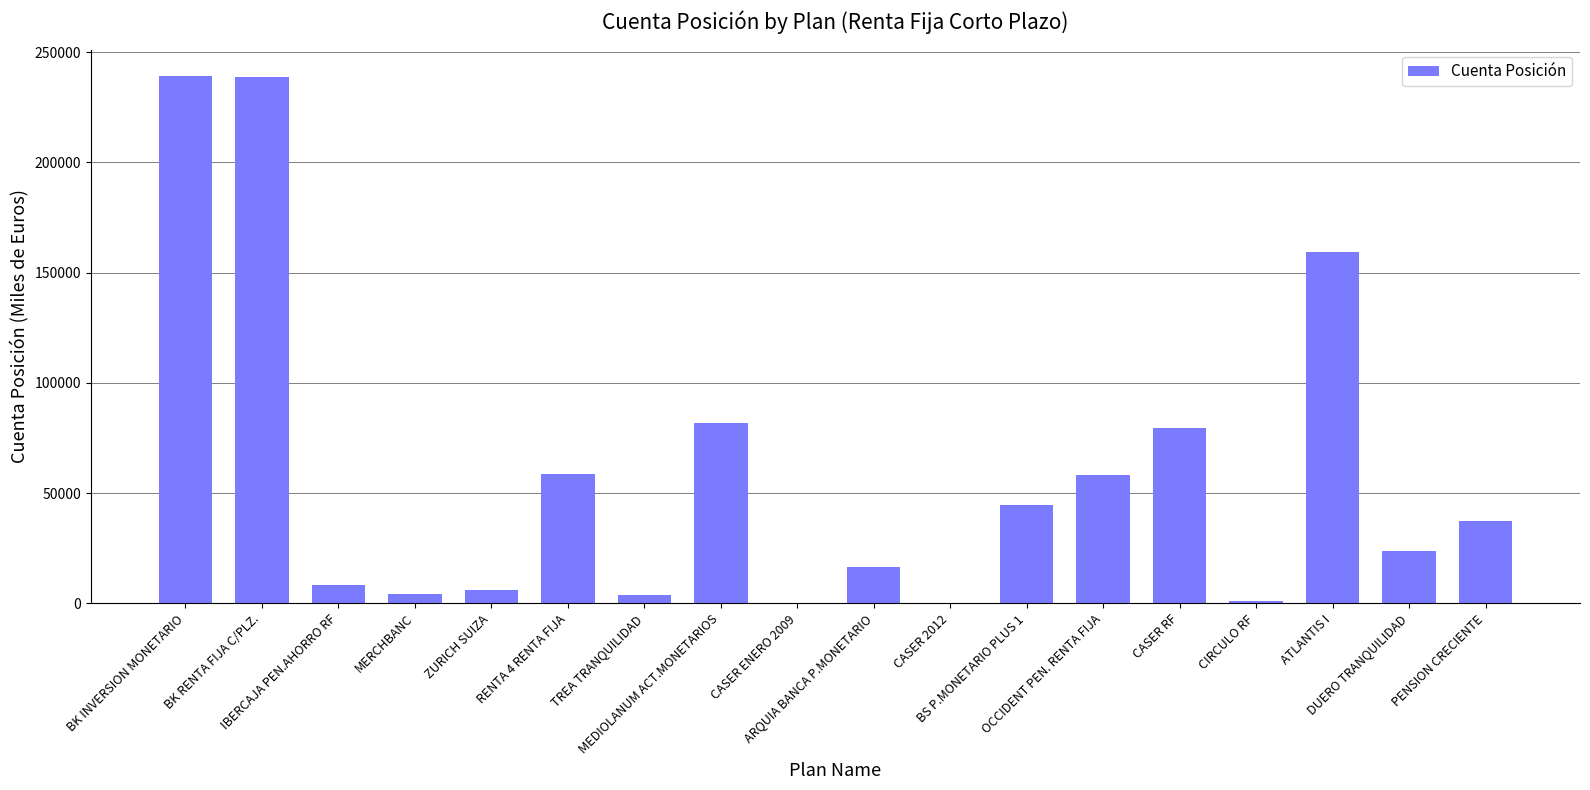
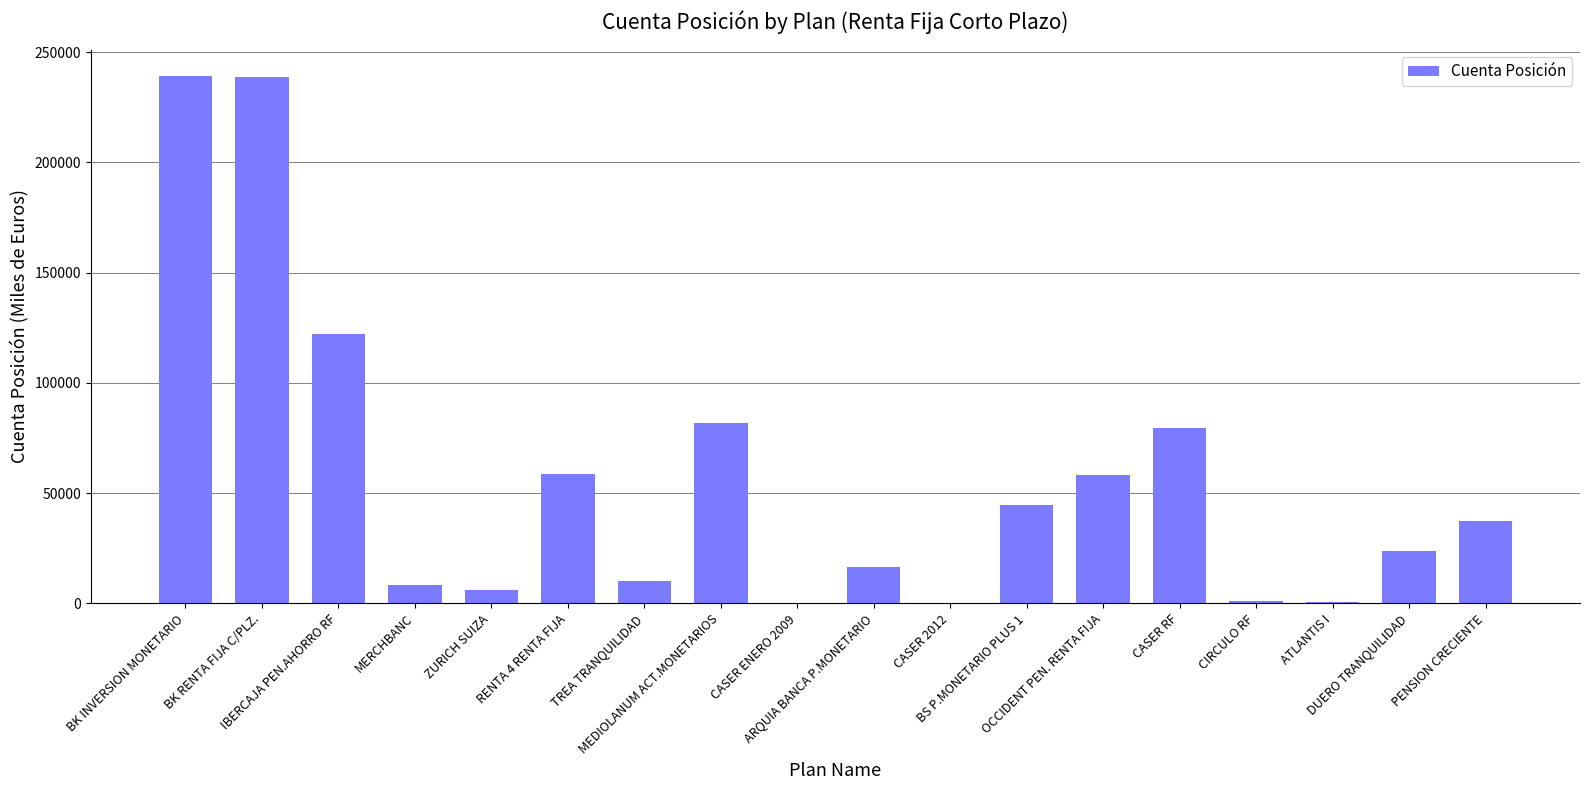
  {
    "BK INVERSION MONETARIO": 239000,
    "BK RENTA FIJA C/PLZ.": 239000,
-   "IBERCAJA PEN.AHORRO RF": 8000,
-   "MERCHBANC": 4000,
+   "IBERCAJA PEN.AHORRO RF": 122000,
+   "MERCHBANC": 8000,
    "ZURICH SUIZA": 6000,
    "RENTA 4 RENTA FIJA": 59000,
-   "TREA TRANQUILIDAD": 4000,
+   "TREA TRANQUILIDAD": 10000,
    "MEDIOLANUM ACT.MONETARIOS": 82000,
    "ARQUIA BANCA P.MONETARIO": 16000,
    "BS P.MONETARIO PLUS 1": 45000,
    "OCCIDENT PEN. RENTA FIJA": 58000,
    "CASER RF": 79000,
    "CIRCULO RF": 1000,
-   "ATLANTIS I": 159000,
+   "ATLANTIS I": 0,
    "DUERO TRANQUILIDAD": 24000,
    "PENSION CRECIENTE": 37000
  }
